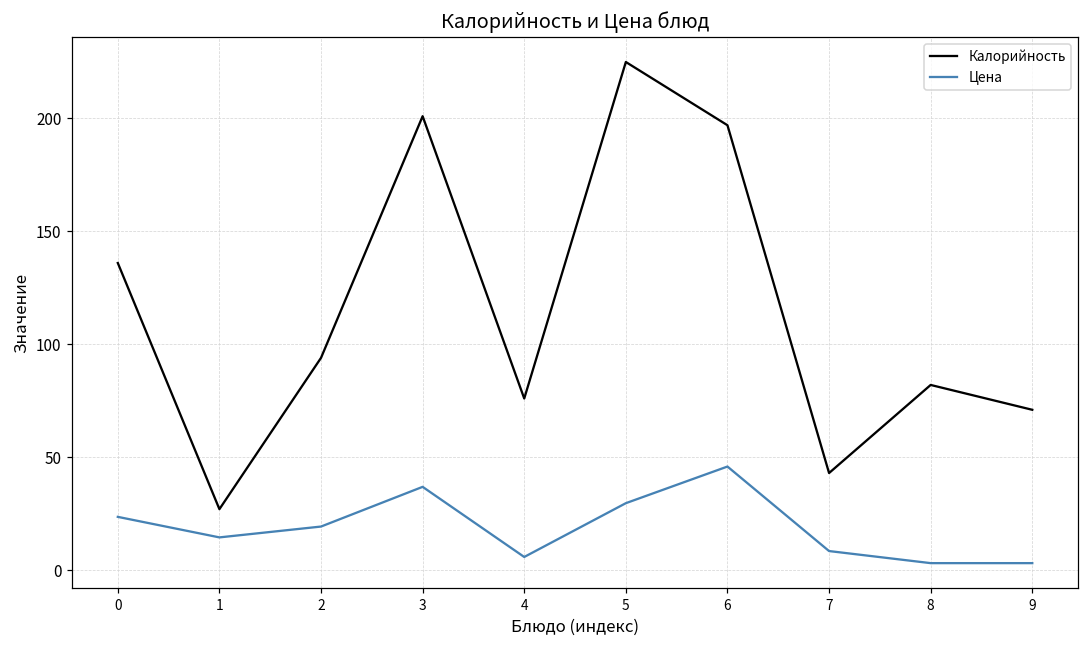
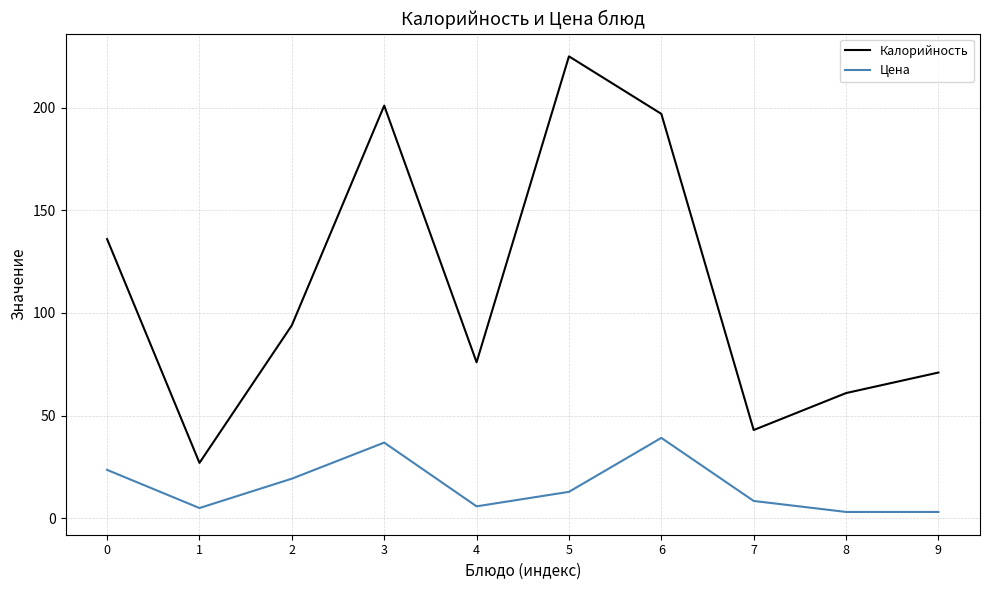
  {
    "Калорийность": {
      "0": 136,
      "1": 27,
      "2": 94,
      "3": 201,
      "4": 76,
      "5": 225,
      "6": 197,
      "7": 43,
-     "8": 82,
+     "8": 61,
      "9": 71
    },
    "Цена": {
      "0": 24,
-     "1": 15,
+     "1": 5,
      "2": 19,
      "3": 37,
      "4": 6,
-     "5": 30,
-     "6": 46,
+     "5": 13,
+     "6": 39,
      "7": 8,
      "8": 3,
      "9": 3
    }
  }
